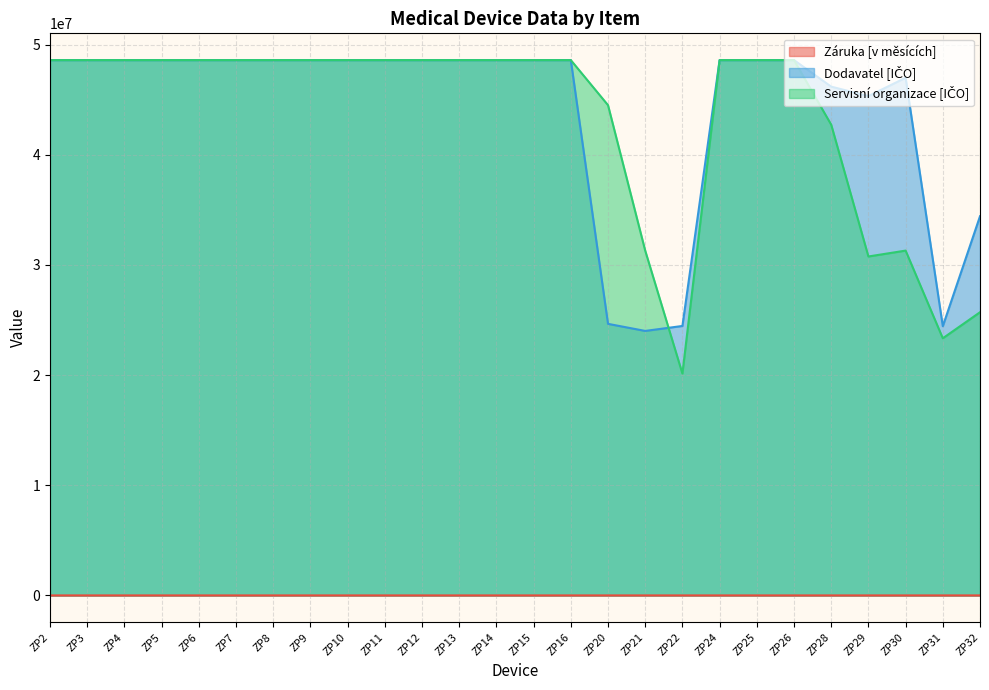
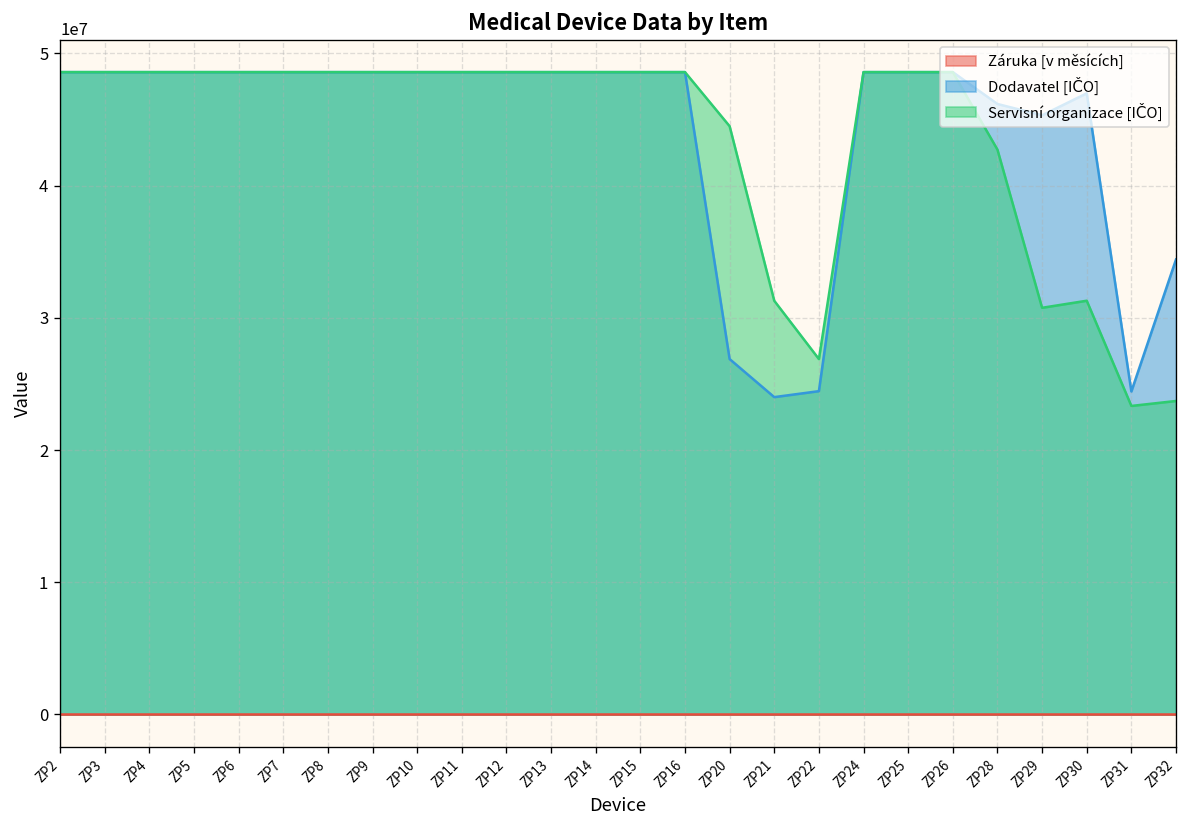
  {
    "Záruka [v měsících]": {
      "ZP2": 0,
      "ZP3": 0,
      "ZP4": 0,
      "ZP5": 0,
      "ZP6": 0,
      "ZP7": 0,
      "ZP8": 0,
      "ZP9": 0,
      "ZP10": 0,
      "ZP11": 0,
      "ZP12": 0,
      "ZP13": 0,
      "ZP14": 0,
      "ZP15": 0,
      "ZP16": 0,
      "ZP20": 0,
      "ZP21": 0,
      "ZP22": 0,
      "ZP24": 0,
      "ZP25": 0,
      "ZP26": 0,
      "ZP28": 0,
      "ZP29": 0,
      "ZP30": 0,
      "ZP31": 0,
      "ZP32": 0
    },
    "Dodavatel [IČO]": {
-     "ZP20": 24600000,
+     "ZP20": 26900000,
      "ZP21": 24000000,
      "ZP22": 24500000,
      "ZP31": 24400000,
      "ZP32": 34400000
    },
    "Servisní organizace [IČO]": {
      "ZP20": 44500000,
      "ZP21": 31300000,
-     "ZP22": 20100000,
+     "ZP22": 26900000,
      "ZP28": 42700000,
      "ZP29": 30800000,
      "ZP30": 31300000,
      "ZP31": 23300000,
-     "ZP32": 25700000
+     "ZP32": 23700000
    }
  }
